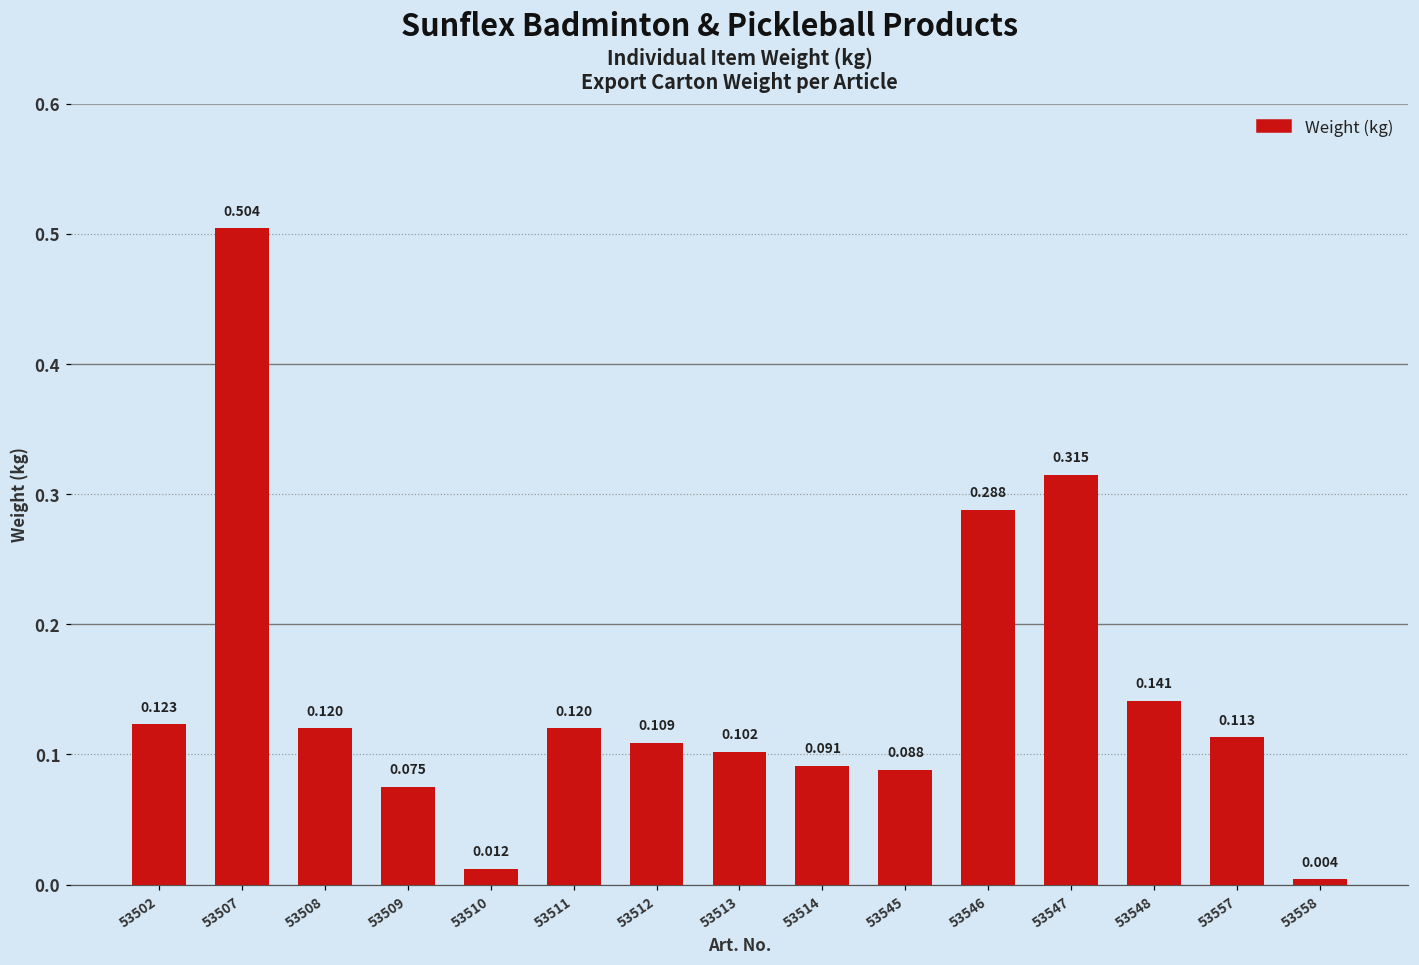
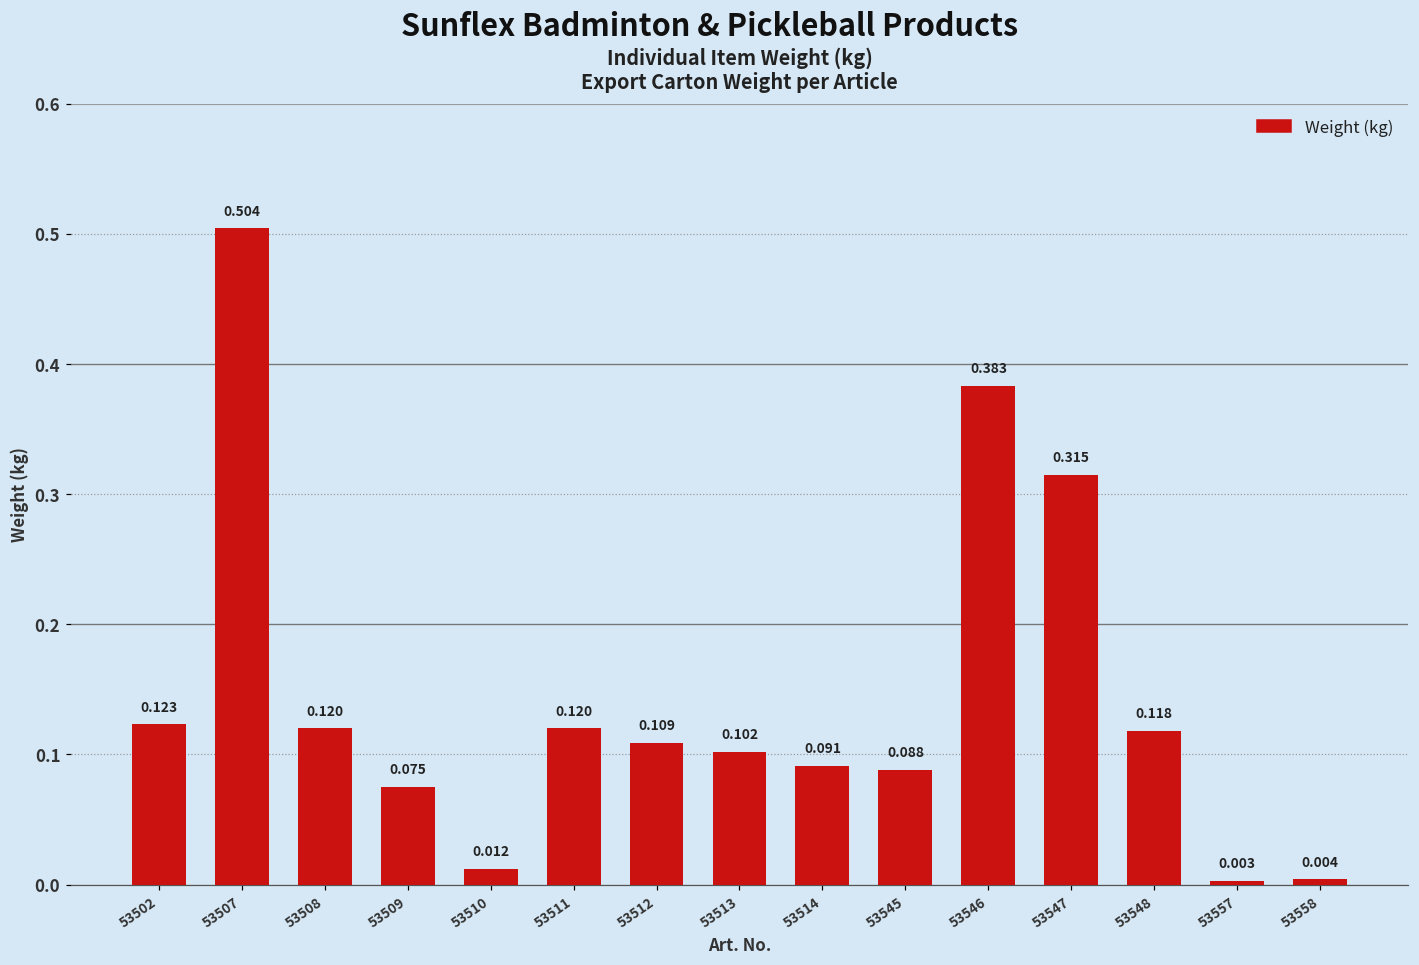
  {
    "53502": 0.123,
    "53507": 0.504,
    "53508": 0.120,
    "53509": 0.075,
    "53510": 0.012,
    "53511": 0.120,
    "53512": 0.109,
    "53513": 0.102,
    "53514": 0.091,
    "53545": 0.088,
-   "53546": 0.288,
+   "53546": 0.383,
    "53547": 0.315,
-   "53548": 0.141,
-   "53557": 0.113,
+   "53548": 0.118,
+   "53557": 0.003,
    "53558": 0.004
  }
